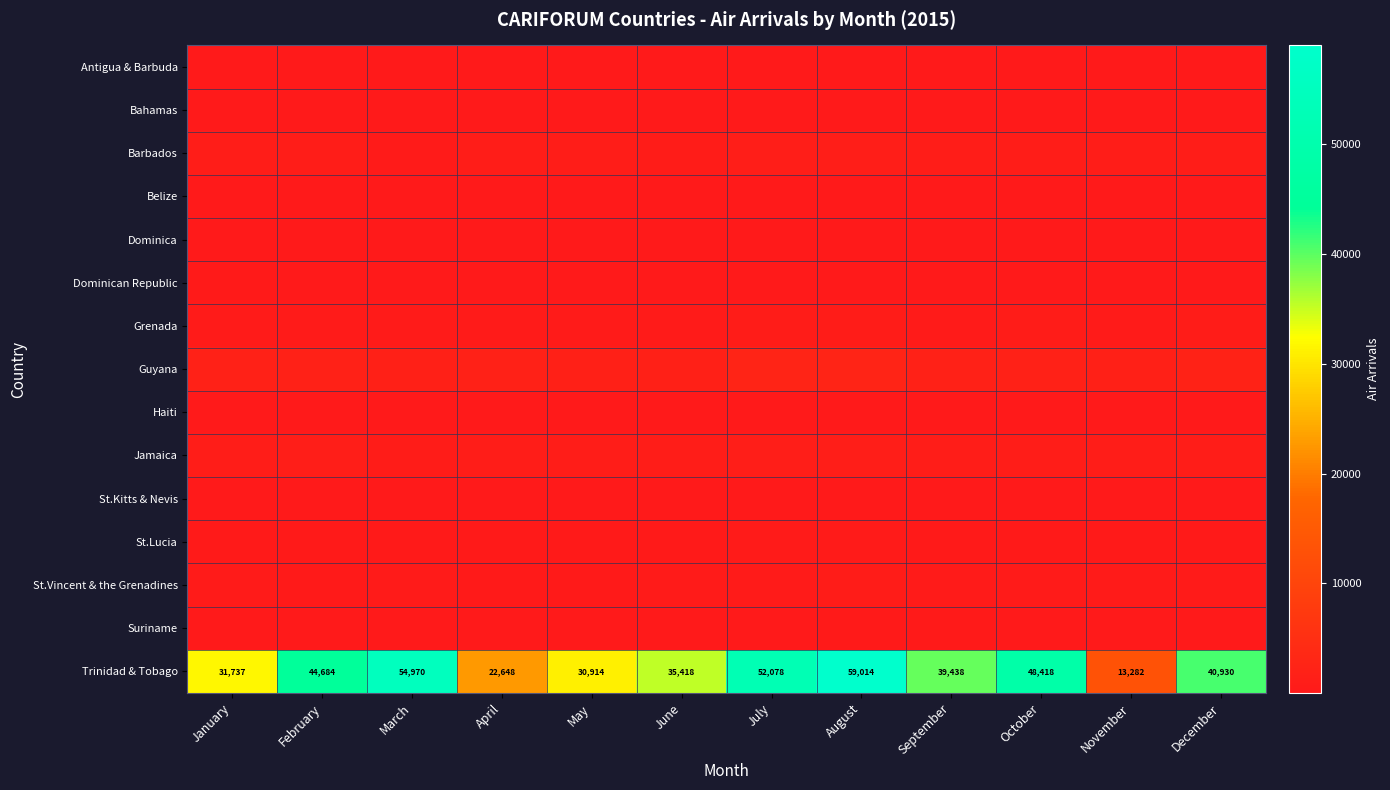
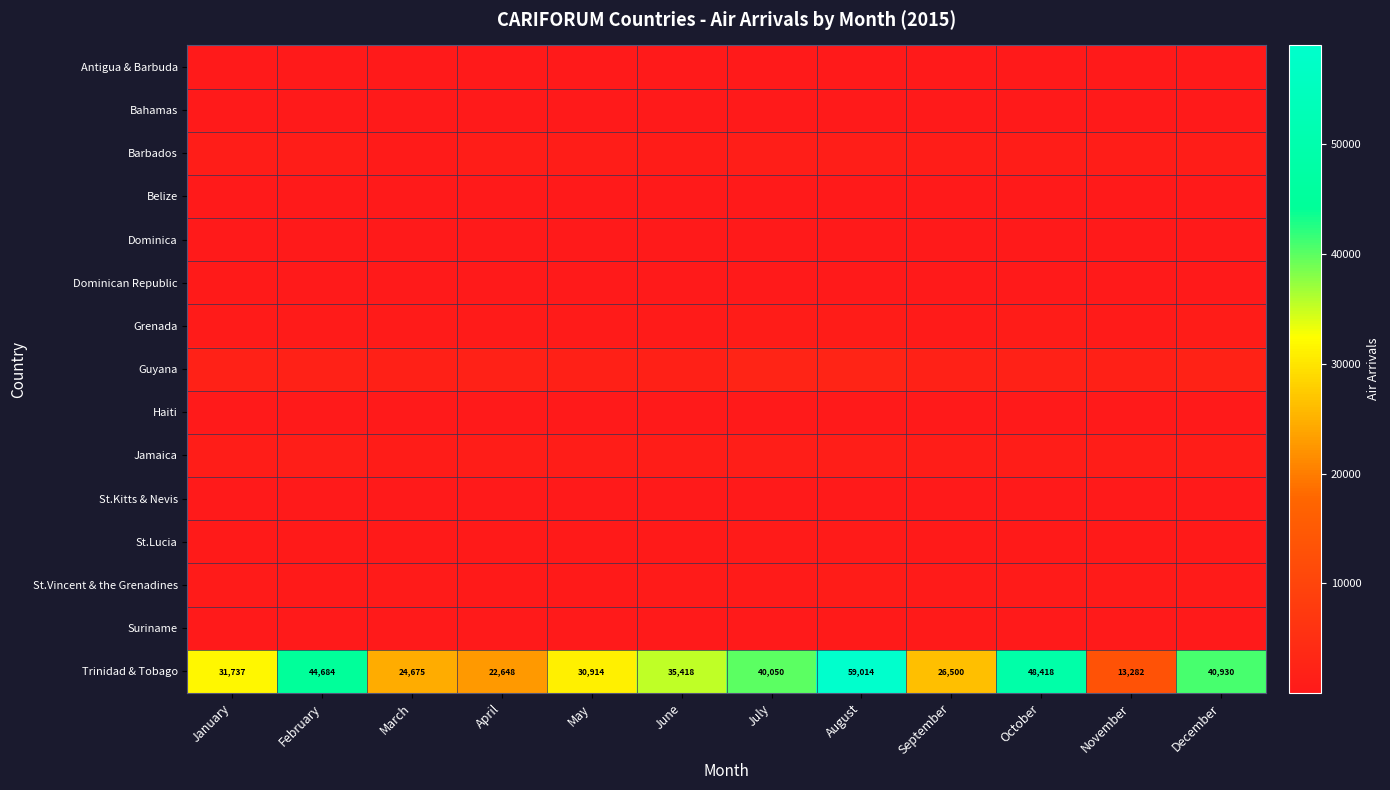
  {
    "Trinidad & Tobago": {
      "January": "31,737",
      "February": "44,684",
-     "March": "54,970",
+     "March": "24,675",
      "April": "22,648",
      "May": "30,914",
      "June": "35,418",
-     "July": "52,078",
+     "July": "40,050",
      "August": "59,014",
-     "September": "39,438",
+     "September": "26,500",
      "October": "48,418",
      "November": "13,282",
      "December": "40,930"
    }
  }
